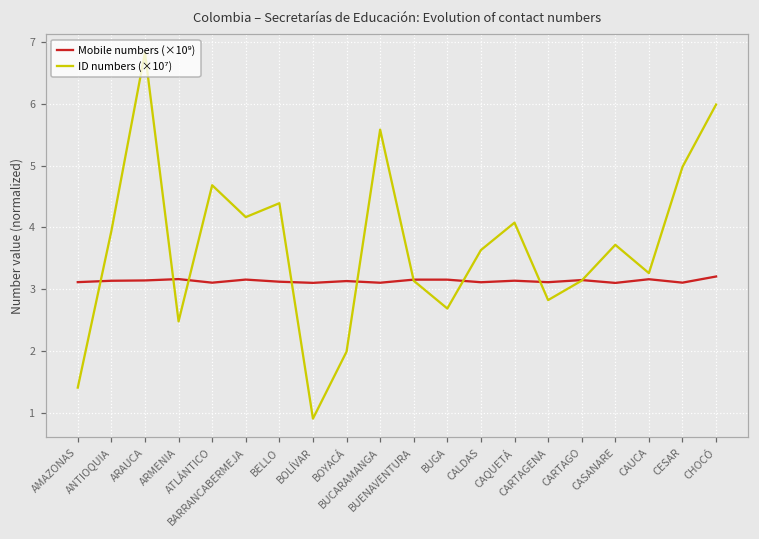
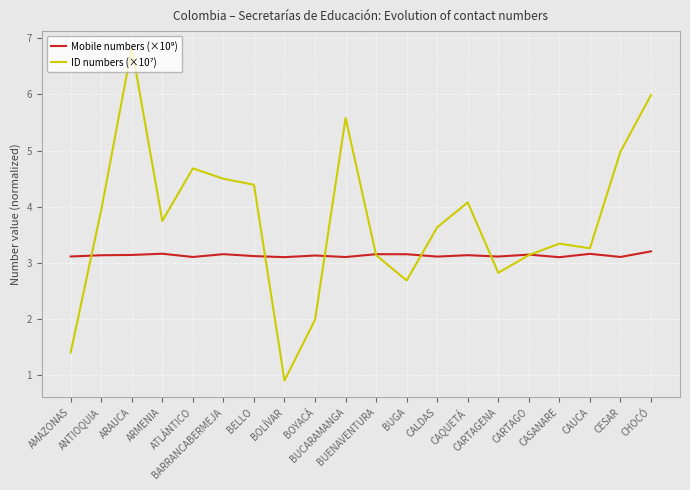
  {
    "Mobile numbers (×10⁹)": {
      "AMAZONAS": 3.1,
      "ANTIOQUIA": 3.1,
      "ARAUCA": 3.1,
      "ARMENIA": 3.2,
      "ATLÁNTICO": 3.1,
      "BARRANCABERMEJA": 3.2,
      "BELLO": 3.1,
      "BOLÍVAR": 3.1,
      "BOYACÁ": 3.1,
      "BUCARAMANGA": 3.1,
      "BUGA": 3.2,
      "CALDAS": 3.1,
      "CAQUETÁ": 3.1,
      "CARTAGENA": 3.1,
      "CASANARE": 3.1,
      "CAUCA": 3.2,
      "CESAR": 3.1,
      "CHOCÓ": 3.2
    },
    "ID numbers (×10⁷)": {
      "AMAZONAS": 1.4,
      "ANTIOQUIA": 3.9,
-     "ARMENIA": 2.5,
+     "ARMENIA": 3.7,
      "ATLÁNTICO": 4.7,
-     "BARRANCABERMEJA": 4.2,
+     "BARRANCABERMEJA": 4.5,
      "BELLO": 4.4,
      "BOLÍVAR": 0.9,
      "BOYACÁ": 2.0,
      "BUCARAMANGA": 5.6,
      "BUGA": 2.7,
      "CALDAS": 3.6,
      "CAQUETÁ": 4.1,
      "CARTAGENA": 2.8,
-     "CASANARE": 3.7,
+     "CASANARE": 3.3,
      "CAUCA": 3.3,
      "CESAR": 5.0,
      "CHOCÓ": 6.0
    }
  }
